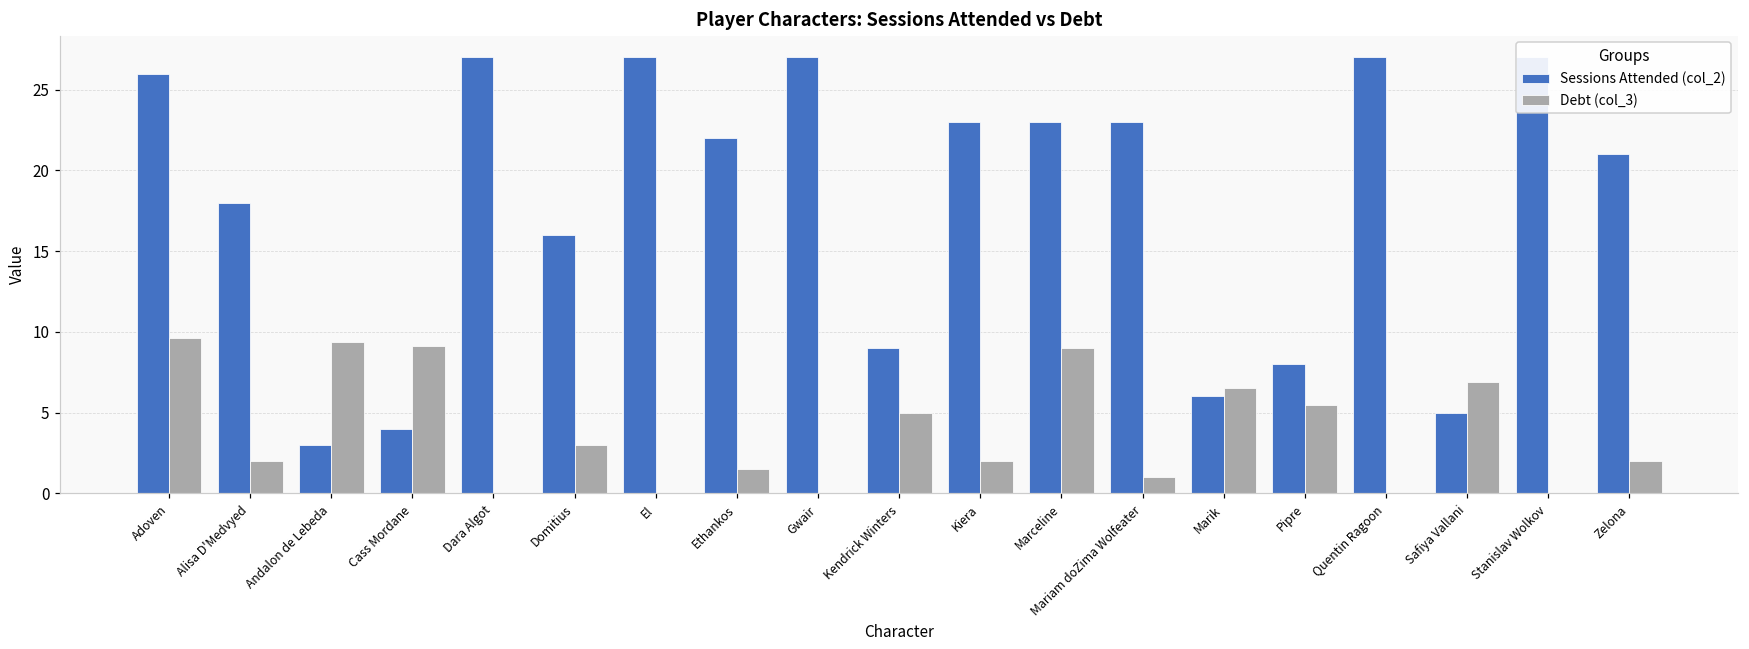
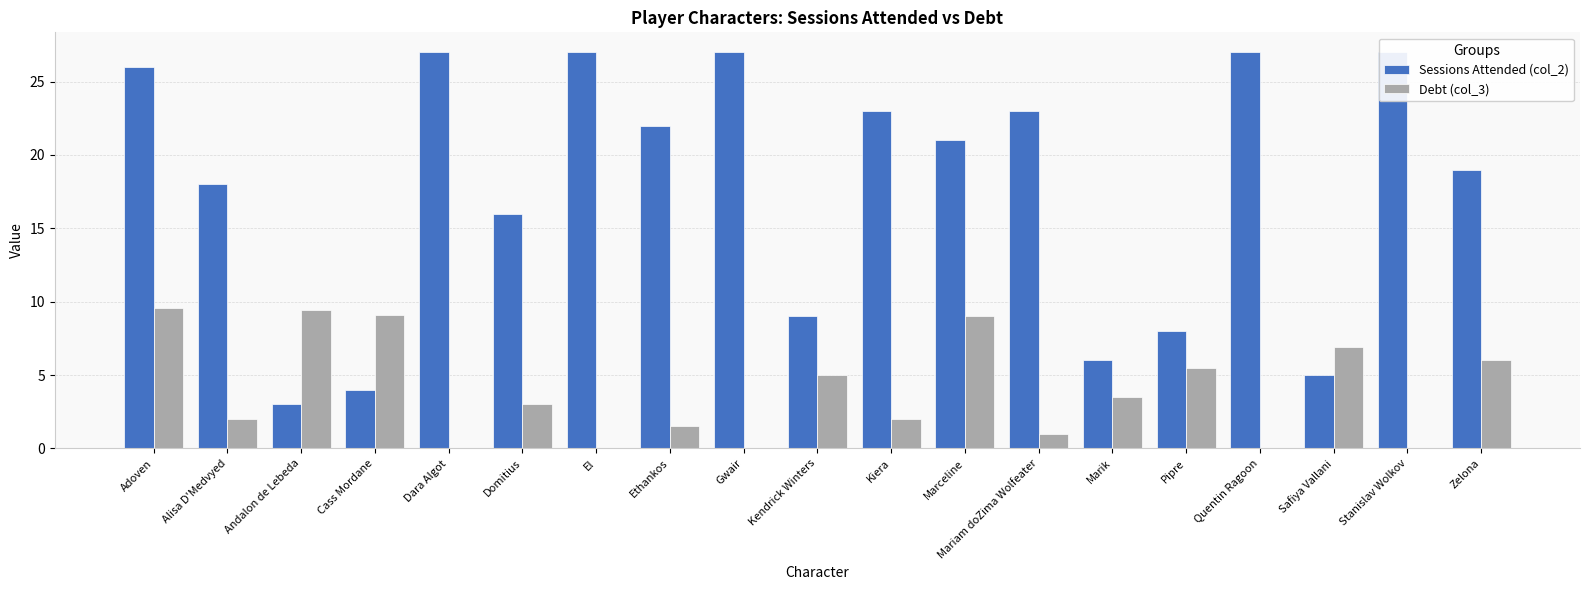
  {
    "Sessions Attended (col_2)": {
      "Adoven": 26,
      "Alisa D'Medvyed": 18,
      "Andalon de Lebeda": 3,
      "Cass Mordane": 4,
      "Dara Algot": 27,
      "Domitius": 16,
      "El": 27,
      "Ethankos": 22,
      "Gwair": 27,
      "Kendrick Winters": 9,
      "Kiera": 23,
-     "Marceline": 23,
+     "Marceline": 21,
      "Mariam doZima Wolfeater": 23,
      "Marik": 6,
      "Pipre": 8,
      "Quentin Ragoon": 27,
      "Safiya Vallani": 5,
-     "Zelona": 21
+     "Zelona": 19
    },
    "Debt (col_3)": {
      "Adoven": 9.6,
      "Alisa D'Medvyed": 2.0,
      "Andalon de Lebeda": 9.4,
      "Cass Mordane": 9.1,
      "Dara Algot": 0.0,
      "Domitius": 3.0,
      "El": 0.0,
      "Ethankos": 1.5,
      "Gwair": 0.0,
      "Kendrick Winters": 5.0,
      "Kiera": 2.0,
      "Marceline": 9.0,
      "Mariam doZima Wolfeater": 1.0,
-     "Marik": 6.5,
+     "Marik": 3.5,
      "Pipre": 5.5,
      "Quentin Ragoon": 0.0,
      "Safiya Vallani": 6.9,
      "Stanislav Wolkov": 0.0,
-     "Zelona": 2
+     "Zelona": 6
    }
  }
